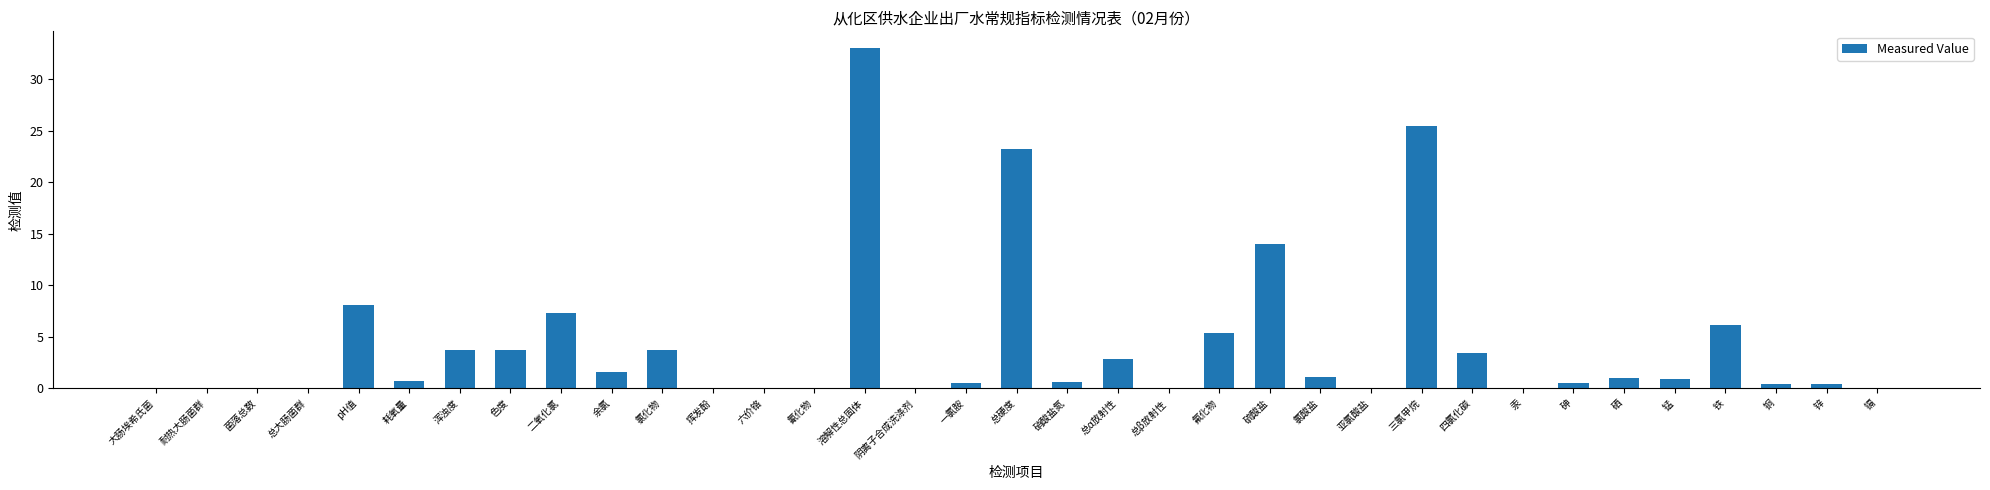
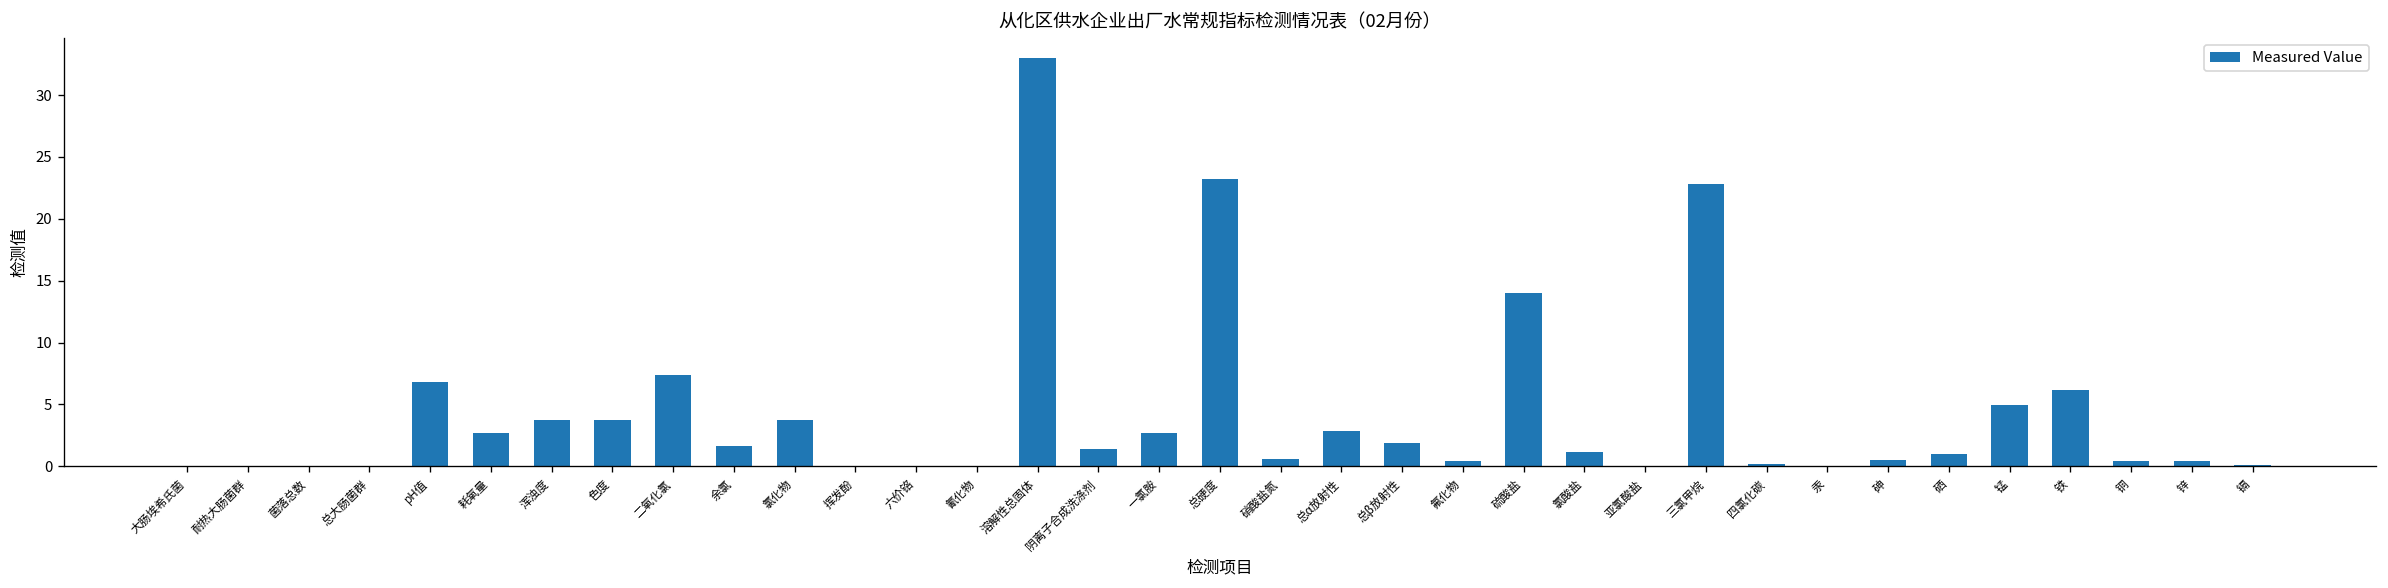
  {
    "大肠埃希氏菌": 0.0,
    "耐热大肠菌群": 0.0,
    "菌落总数": 0.0,
    "总大肠菌群": 0.0,
-   "pH值": 8.1,
-   "耗氧量": 0.7,
+   "pH值": 6.8,
+   "耗氧量": 2.7,
    "浑浊度": 3.7,
    "色度": 3.7,
    "二氧化氯": 7.4,
    "余氯": 1.6,
    "氯化物": 3.7,
    "溶解性总固体": 33.0,
-   "阴离子合成洗涤剂": 0.1,
-   "一氯胺": 0.6,
+   "阴离子合成洗涤剂": 1.4,
+   "一氯胺": 2.7,
    "总硬度": 23.2,
    "硝酸盐氮": 0.6,
    "总α放射性": 2.9,
-   "总β放射性": 0.0,
-   "氟化物": 5.4,
+   "总β放射性": 1.9,
+   "氟化物": 0.4,
    "硫酸盐": 14.0,
    "氯酸盐": 1.2,
-   "三氯甲烷": 25.5,
-   "四氯化碳": 3.4,
+   "三氯甲烷": 22.8,
+   "四氯化碳": 0.2,
    "砷": 0.5,
    "硒": 1.0,
-   "锰": 1.0,
+   "锰": 5.0,
    "铁": 6.2,
    "铜": 0.4,
    "锌": 0.4
  }
